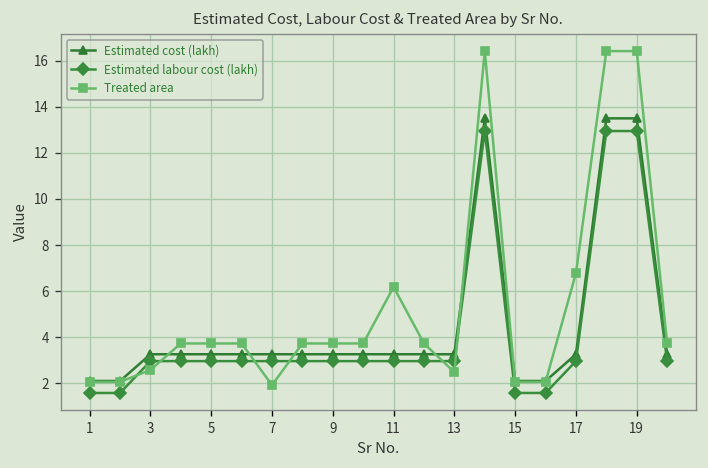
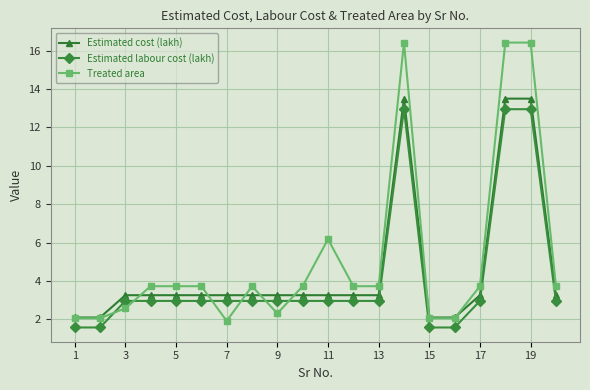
  {
    "Treated area": {
      "3": 2.6,
      "5": 3.7,
      "7": 1.9,
-     "9": 3.7,
+     "9": 2.3,
      "11": 6.2,
-     "13": 2.5,
-     "17": 6.8,
+     "13": 3.7,
+     "17": 3.7,
      "19": 16.4
    }
  }
